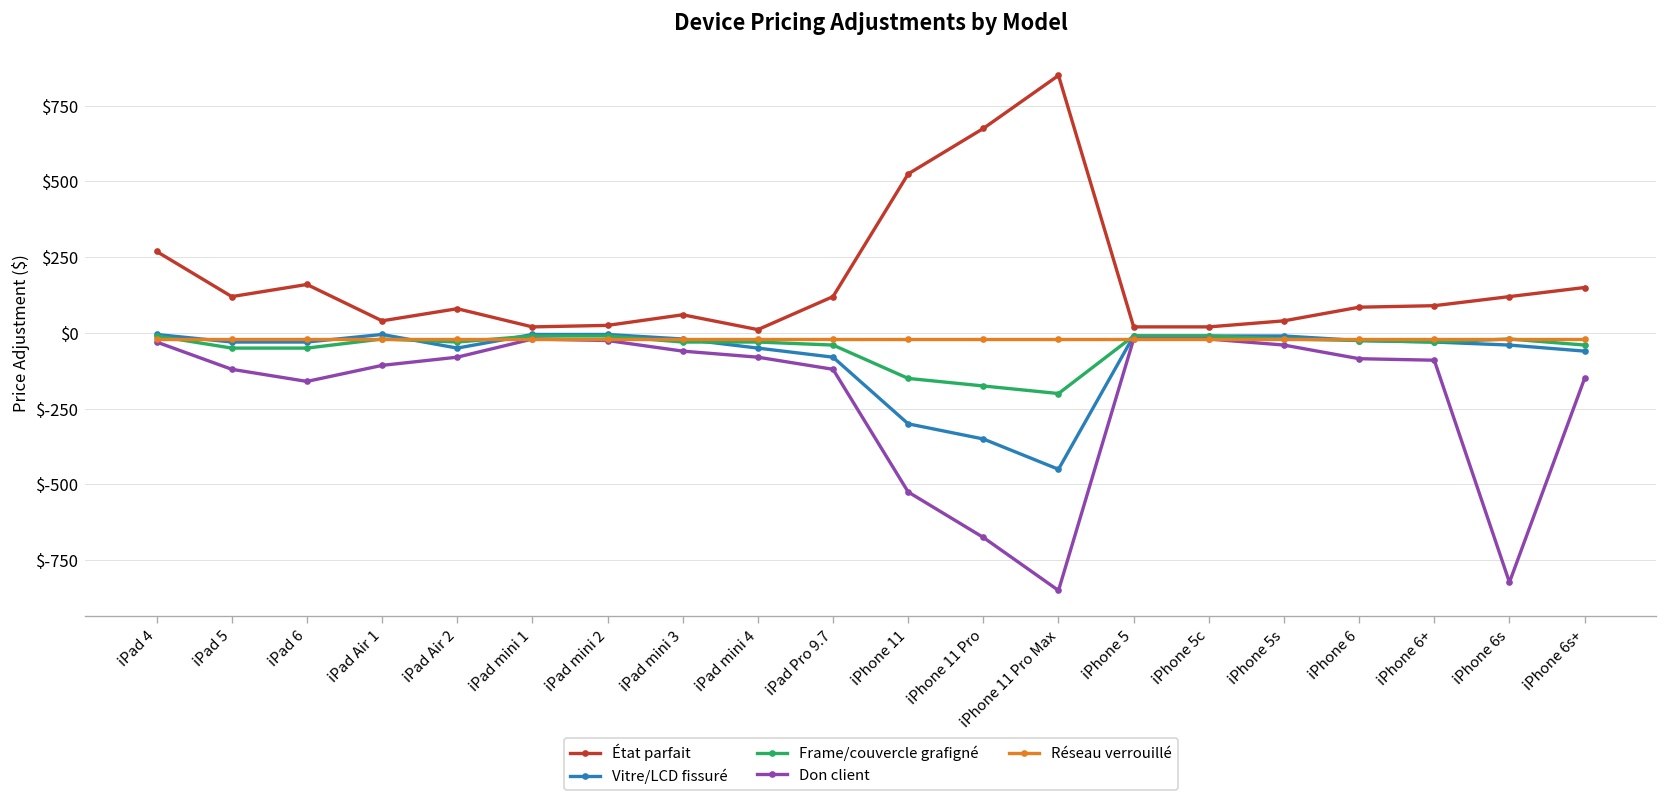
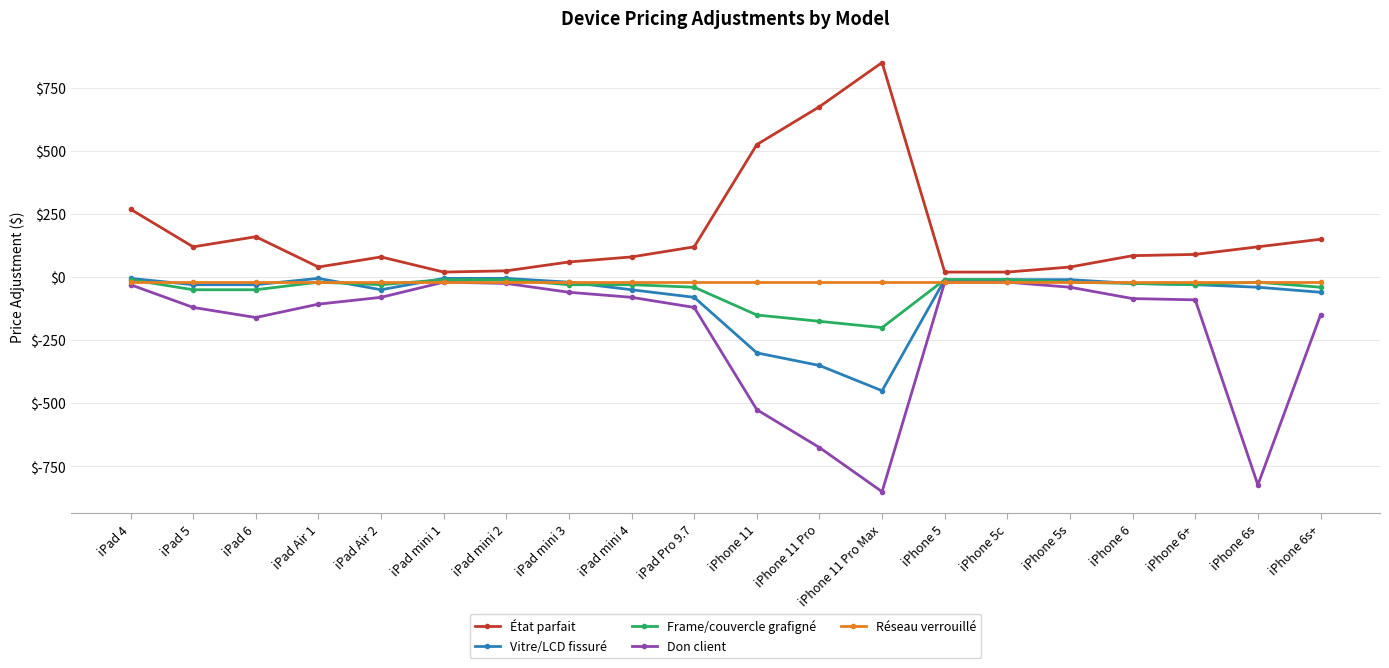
  {
    "État parfait": {
      "iPad 4": "$270",
      "iPad 5": "$120",
      "iPad 6": "$160",
      "iPad Air 1": "$40",
      "iPad Air 2": "$80",
      "iPad mini 1": "$20",
      "iPad mini 2": "$30",
      "iPad mini 3": "$60",
-     "iPad mini 4": "$10",
+     "iPad mini 4": "$80",
      "iPad Pro 9.7": "$120",
      "iPhone 11": "$530",
      "iPhone 11 Pro": "$680",
      "iPhone 11 Pro Max": "$850",
      "iPhone 5": "$20",
      "iPhone 5c": "$20",
      "iPhone 5s": "$40",
      "iPhone 6": "$90",
      "iPhone 6+": "$90",
      "iPhone 6s": "$120",
      "iPhone 6s+": "$150"
    },
    "Vitre/LCD fissuré": {
      "iPad Air 1": "$-10",
      "iPad Air 2": "$-50",
      "iPad mini 4": "$-50",
      "iPad Pro 9.7": "$-80",
      "iPhone 11": "$-300",
      "iPhone 11 Pro": "$-350",
      "iPhone 11 Pro Max": "$-450",
      "iPhone 5s": "$-10",
      "iPhone 6s": "$-40",
      "iPhone 6s+": "$-60"
    },
    "Frame/couvercle grafigné": {
      "iPad 5": "$-50",
      "iPad 6": "$-50",
      "iPad Pro 9.7": "$-40",
      "iPhone 11": "$-150",
      "iPhone 11 Pro": "$-180",
      "iPhone 11 Pro Max": "$-200",
      "iPhone 6s+": "$-40"
    },
    "Don client": {
      "iPad 5": "$-120",
      "iPad 6": "$-160",
      "iPad Air 1": "$-110",
      "iPad Air 2": "$-80",
      "iPad mini 3": "$-60",
      "iPad mini 4": "$-80",
      "iPad Pro 9.7": "$-120",
      "iPhone 11": "$-530",
      "iPhone 11 Pro": "$-680",
      "iPhone 11 Pro Max": "$-850",
      "iPhone 5s": "$-40",
      "iPhone 6": "$-90",
      "iPhone 6+": "$-90",
      "iPhone 6s": "$-820",
      "iPhone 6s+": "$-150"
    },
    "Réseau verrouillé": {
      "iPad Pro 9.7": "$-20",
      "iPhone 11": "$-20",
      "iPhone 11 Pro": "$-20",
      "iPhone 11 Pro Max": "$-20",
      "iPhone 6s+": "$-20"
    }
  }
